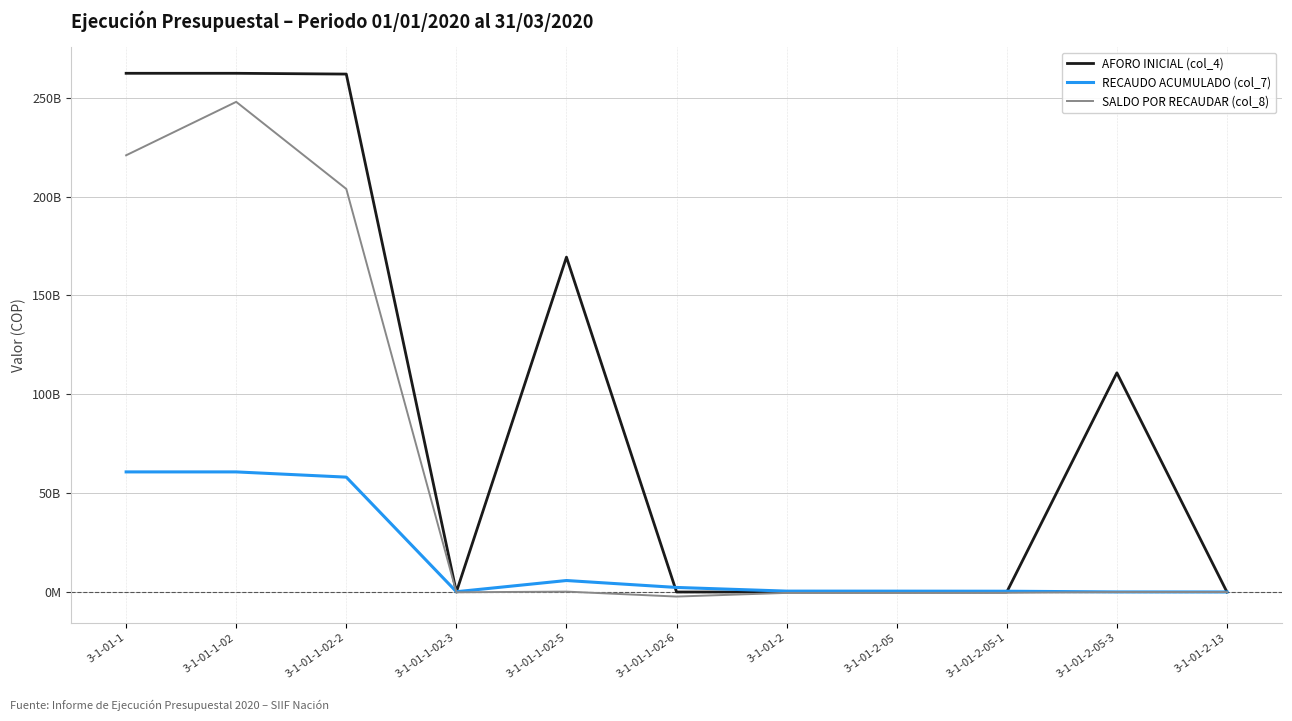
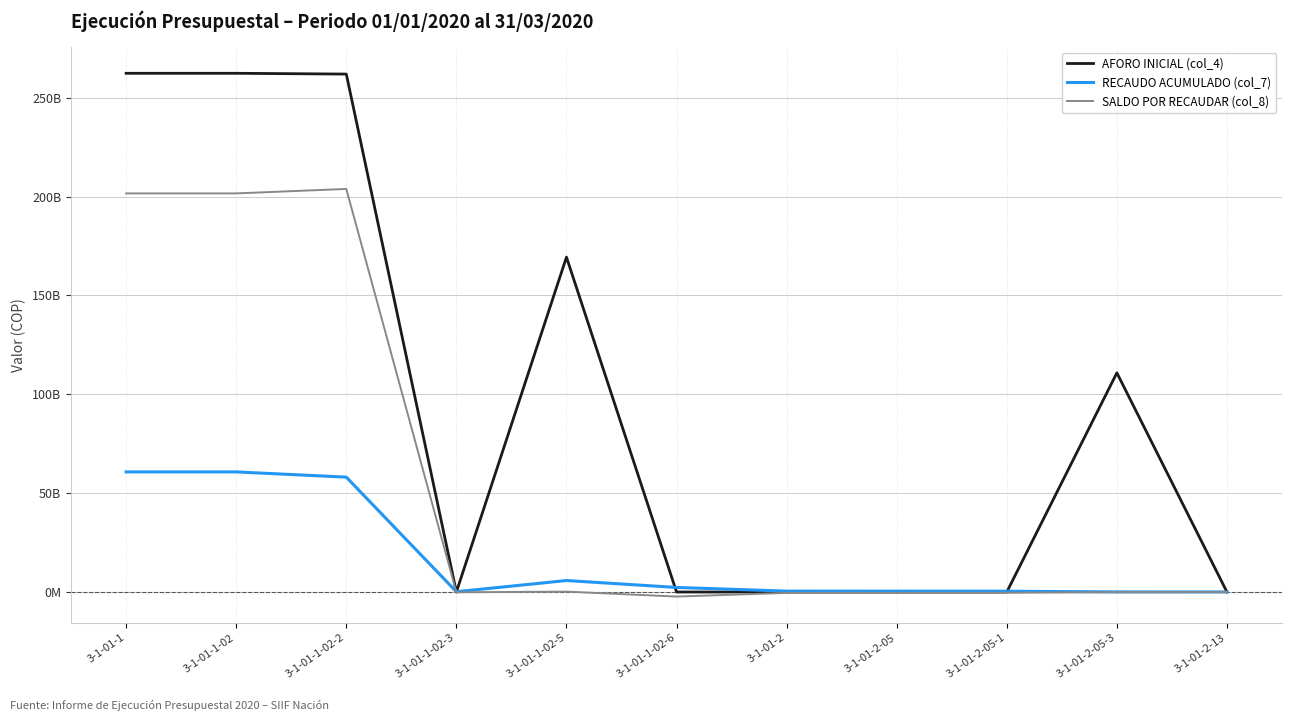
  {
    "AFORO INICIAL (col_4)": {
      "3-1-01-1": 262000000000,
      "3-1-01-1-02": 262000000000,
      "3-1-01-1-02-2": 262000000000,
      "3-1-01-1-02-5": 169000000000,
      "3-1-01-1-02-6": 0,
      "3-1-01-2-05-3": 111000000000
    },
    "RECAUDO ACUMULADO (col_7)": {
      "3-1-01-1": 61000000000,
      "3-1-01-1-02": 61000000000,
      "3-1-01-1-02-2": 58000000000,
      "3-1-01-1-02-5": 6000000000,
      "3-1-01-1-02-6": 2000000000
    },
    "SALDO POR RECAUDAR (col_8)": {
-     "3-1-01-1": 221000000000,
-     "3-1-01-1-02": 248000000000,
+     "3-1-01-1": 202000000000,
+     "3-1-01-1-02": 202000000000,
      "3-1-01-1-02-2": 204000000000,
      "3-1-01-1-02-5": 0,
      "3-1-01-1-02-6": -2000000000
    }
  }
